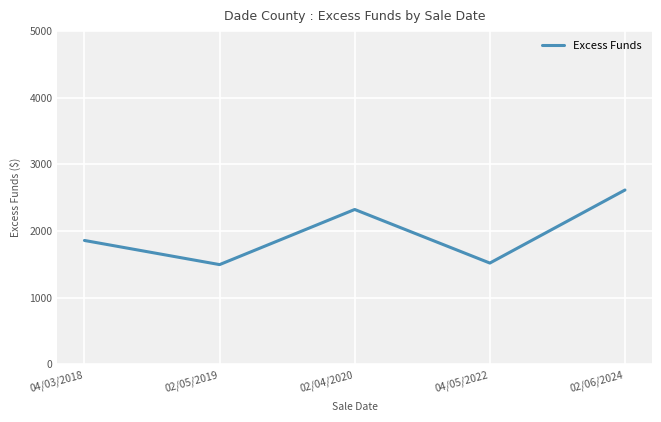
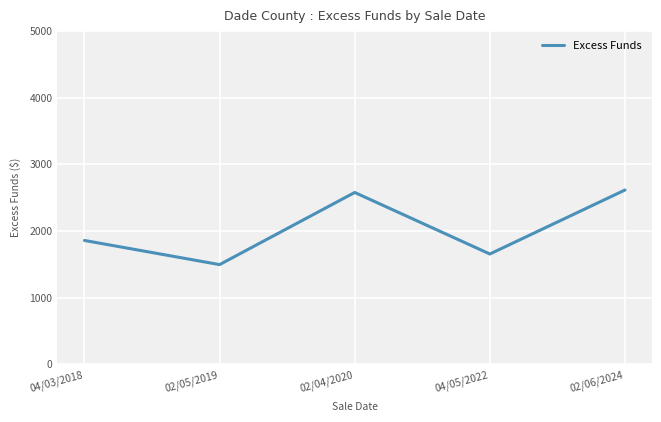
  {
    "04/03/2018": 1900,
    "02/05/2019": 1500,
-   "02/04/2020": 2300,
-   "04/05/2022": 1500,
+   "02/04/2020": 2600,
+   "04/05/2022": 1700,
    "02/06/2024": 2600
  }
